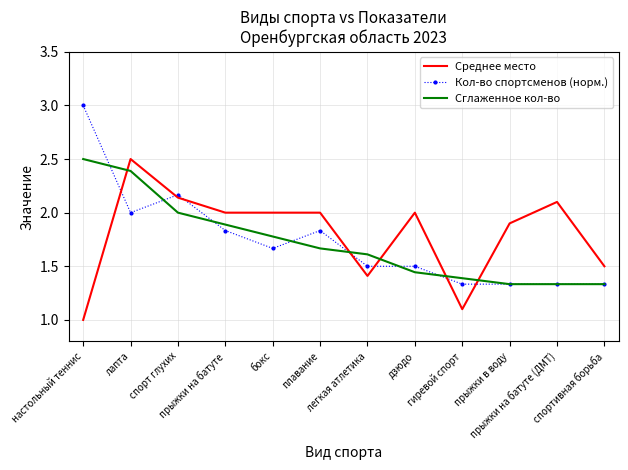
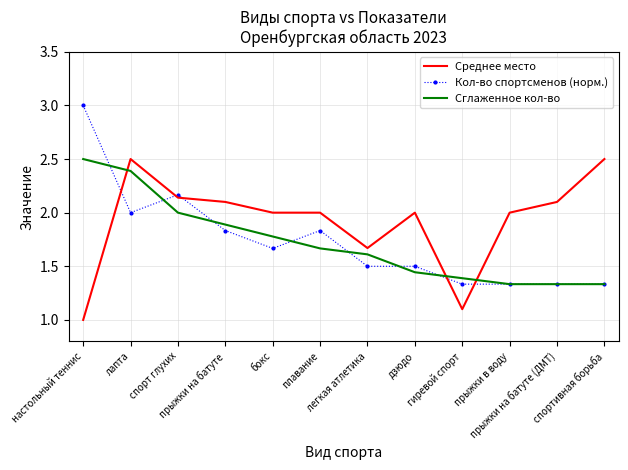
  {
    "Среднее место": {
      "настольный теннис": 1.00,
      "лапта": 2.50,
      "спорт глухих": 2.14,
-     "прыжки на батуте": 2.0,
+     "прыжки на батуте": 2.1,
      "бокс": 2.00,
      "плавание": 2.00,
-     "легкая атлетика": 1.41,
+     "легкая атлетика": 1.67,
      "дзюдо": 2.00,
      "гиревой спорт": 1.10,
-     "прыжки в воду": 1.9,
+     "прыжки в воду": 2.0,
      "прыжки на батуте (ДМТ)": 2.10,
-     "спортивная борьба": 1.5
+     "спортивная борьба": 2.5
    },
    "Кол-во спортсменов (норм.)": {
      "настольный теннис": 3.00,
      "лапта": 2.00,
      "спорт глухих": 2.17,
      "прыжки на батуте": 1.83,
      "бокс": 1.67,
      "плавание": 1.83,
      "легкая атлетика": 1.50,
      "дзюдо": 1.50,
      "гиревой спорт": 1.33
    },
    "Сглаженное кол-во": {
      "настольный теннис": 2.50,
      "лапта": 2.39,
      "спорт глухих": 2.00,
      "прыжки на батуте": 1.89,
      "бокс": 1.78,
      "плавание": 1.67,
      "легкая атлетика": 1.61,
      "дзюдо": 1.44,
      "гиревой спорт": 1.39
    }
  }
